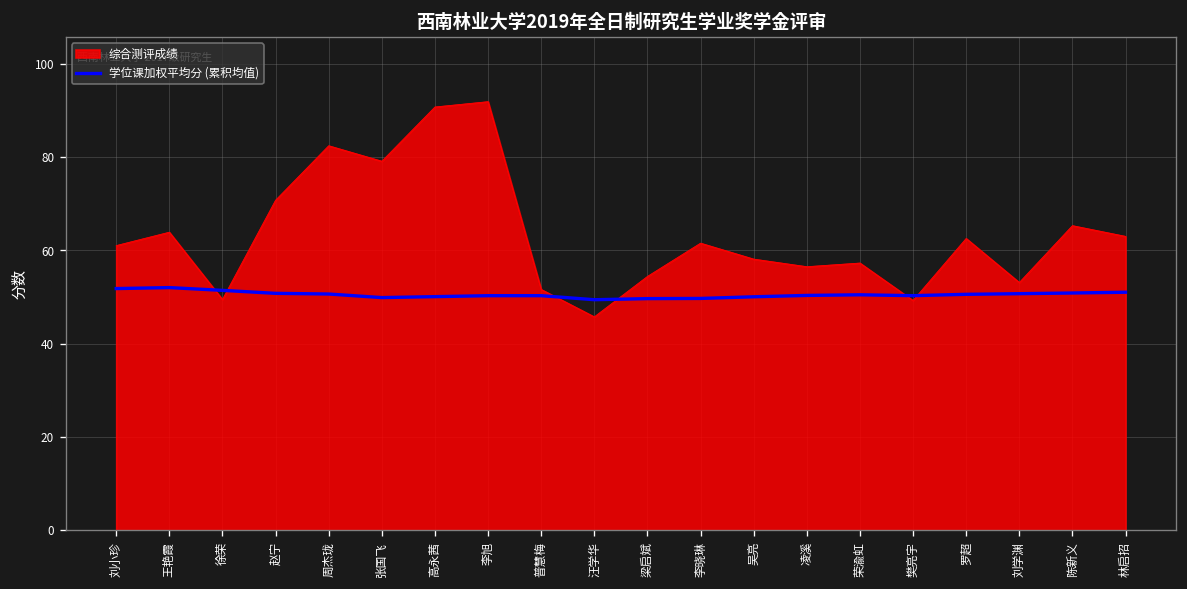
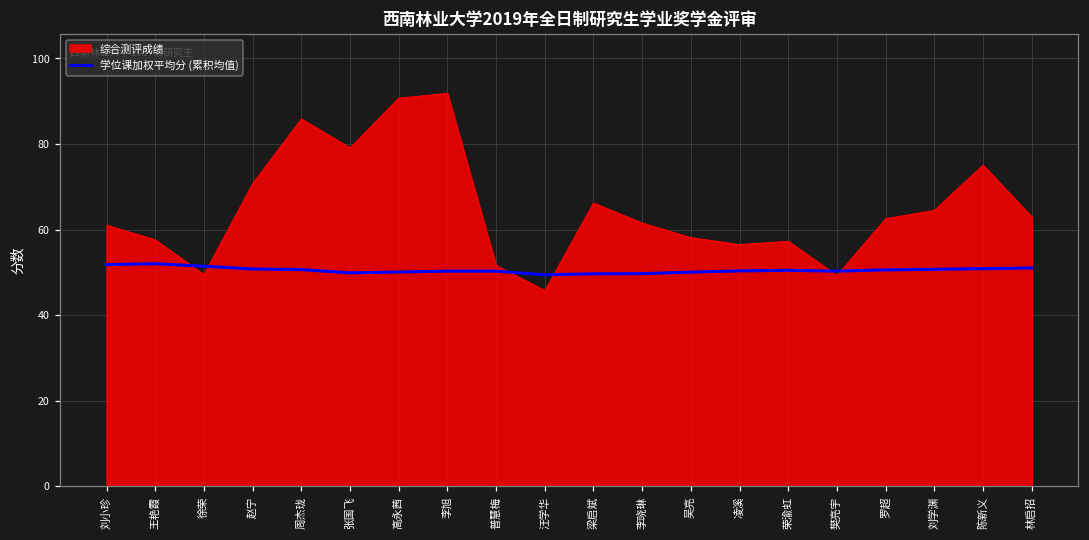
  {
    "综合测评成绩": {
      "刘小珍": 61,
-     "王艳霞": 64,
+     "王艳霞": 58,
      "徐荣": 49,
      "赵宁": 71,
-     "周杰珑": 82,
+     "周杰珑": 86,
      "张国飞": 79,
      "高永茜": 91,
      "李旭": 92,
      "普慧梅": 52,
      "汪学华": 46,
-     "梁启斌": 54,
+     "梁启斌": 66,
      "李晓琳": 62,
      "吴亮": 58,
      "凌溪": 56,
      "荣渝虹": 57,
      "樊亮宇": 49,
      "罗超": 63,
-     "刘学渊": 53,
-     "陈新义": 65,
+     "刘学渊": 65,
+     "陈新义": 75,
      "林启招": 63
    },
    "学位课加权平均分 (累积均值)": {
      "刘小珍": 52,
      "王艳霞": 52,
      "徐荣": 51,
      "赵宁": 51,
      "周杰珑": 51,
      "张国飞": 50,
      "高永茜": 50,
      "李旭": 50,
      "普慧梅": 50,
      "汪学华": 49,
      "梁启斌": 50,
      "李晓琳": 50,
      "吴亮": 50,
      "凌溪": 50,
      "荣渝虹": 50,
      "樊亮宇": 50,
      "罗超": 51,
      "刘学渊": 51,
      "陈新义": 51,
      "林启招": 51
    }
  }
